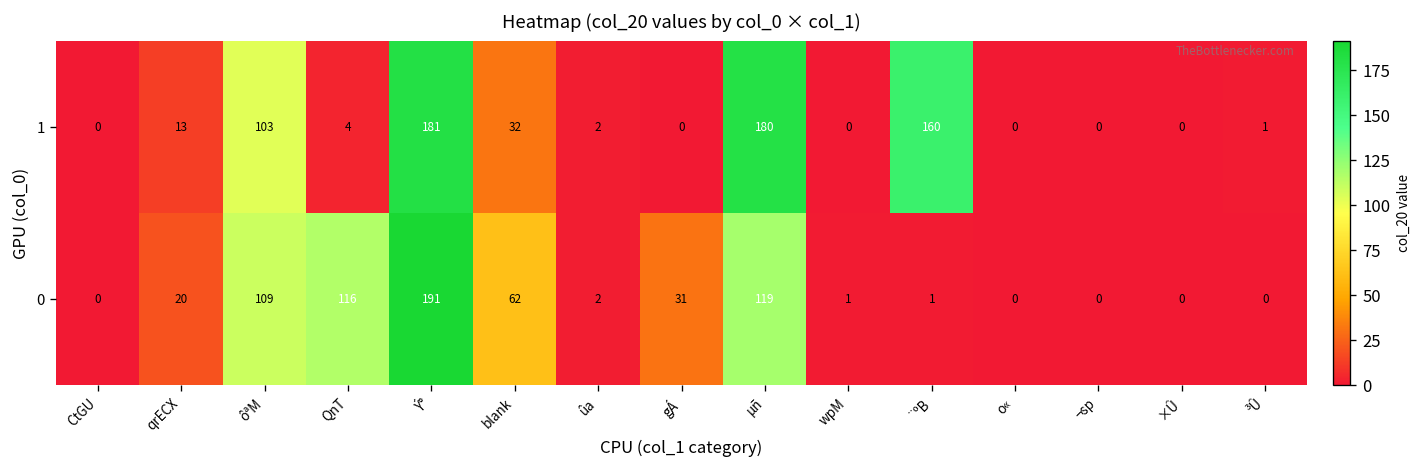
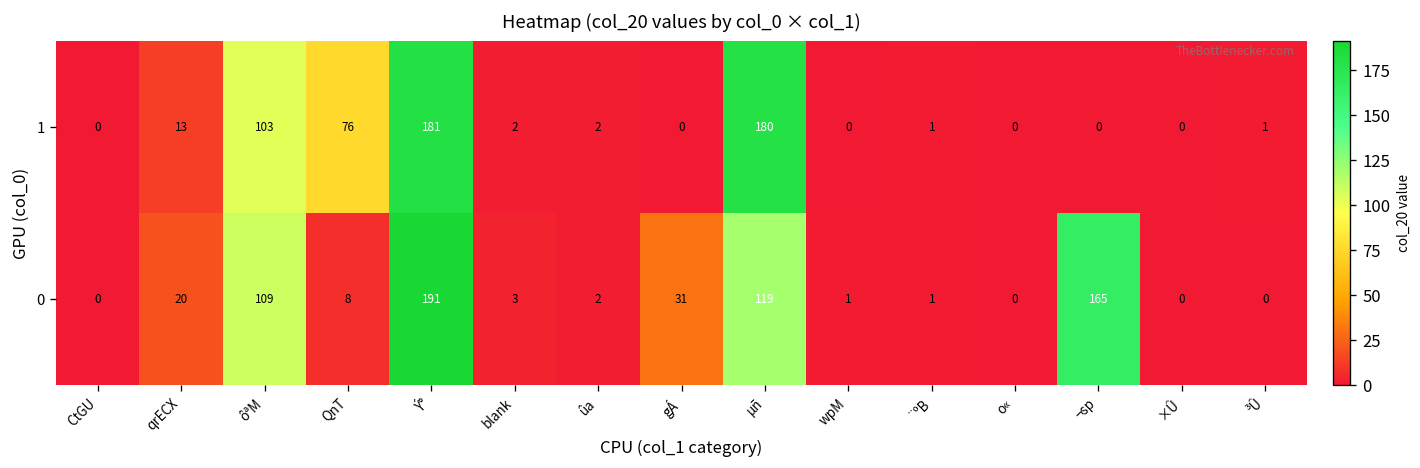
  {
    "1": {
      "CtGU": 0,
      "qrECX": 13,
      "ôªM": 103,
-     "QnT": 4,
+     "QnT": 76,
      "Ý°": 181,
-     "blank": 32,
+     "blank": 2,
      "ûa": 2,
      "gÁ": 0,
      "µñ": 180,
      "wpM": 0,
-     "¨ºB": 160,
+     "¨ºB": 1,
      "o«": 0,
      "¬sp": 0,
      "×Û": 0
    },
    "0": {
      "CtGU": 0,
      "qrECX": 20,
      "ôªM": 109,
-     "QnT": 116,
+     "QnT": 8,
      "Ý°": 191,
-     "blank": 62,
+     "blank": 3,
      "ûa": 2,
      "gÁ": 31,
      "µñ": 119,
      "wpM": 1,
      "¨ºB": 1,
      "o«": 0,
-     "¬sp": 0,
+     "¬sp": 165,
      "×Û": 0,
      "³Û": 0
    }
  }
